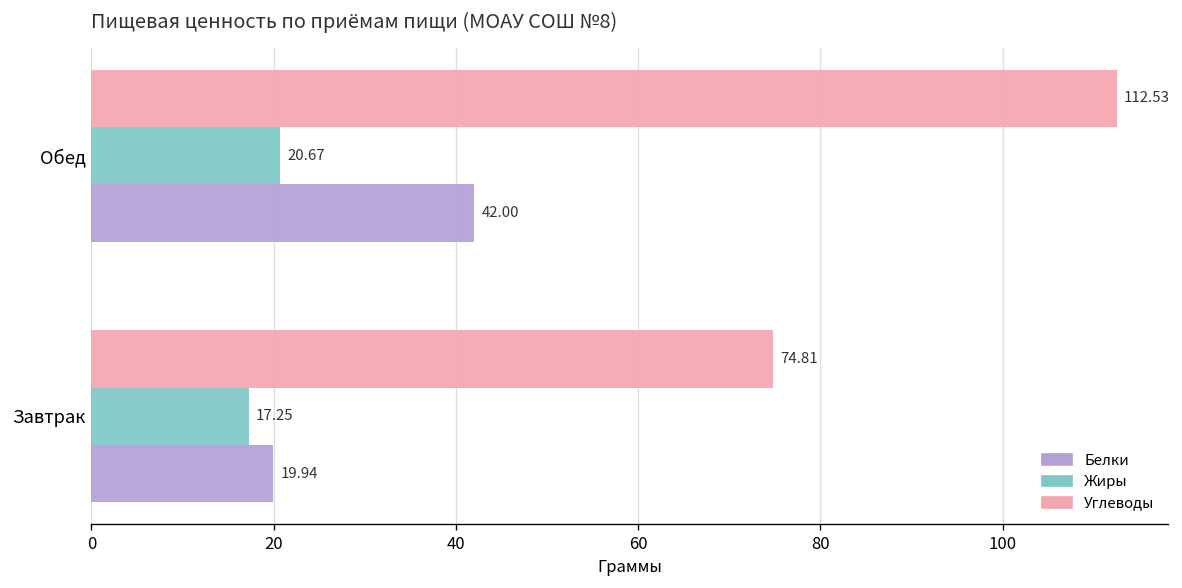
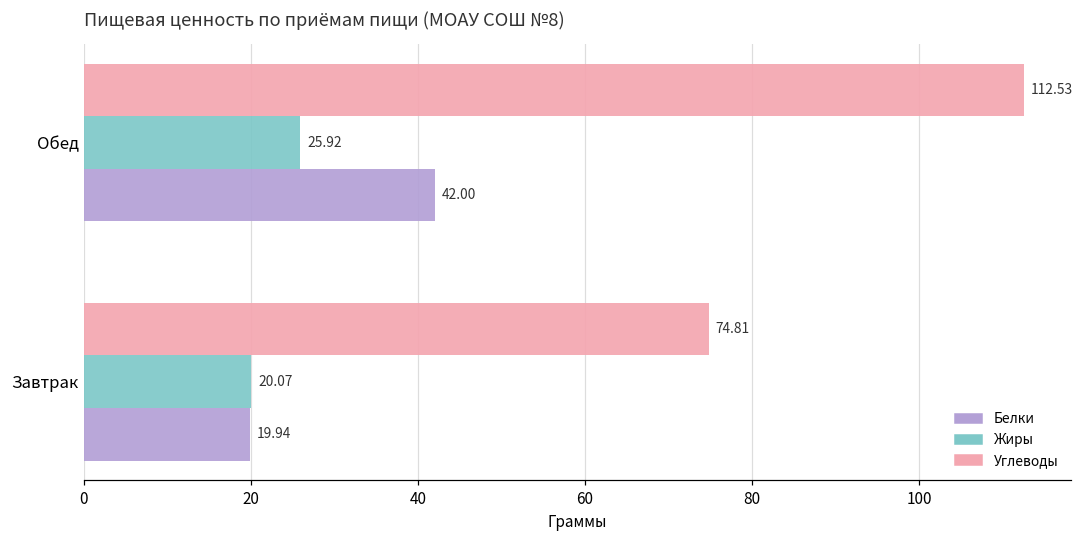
  {
    "Белки": {
      "Обед": 42.00,
      "Завтрак": 19.94
    },
    "Жиры": {
-     "Обед": 20.67,
-     "Завтрак": 17.25
+     "Обед": 25.92,
+     "Завтрак": 20.07
    },
    "Углеводы": {
      "Обед": 112.53,
      "Завтрак": 74.81
    }
  }
